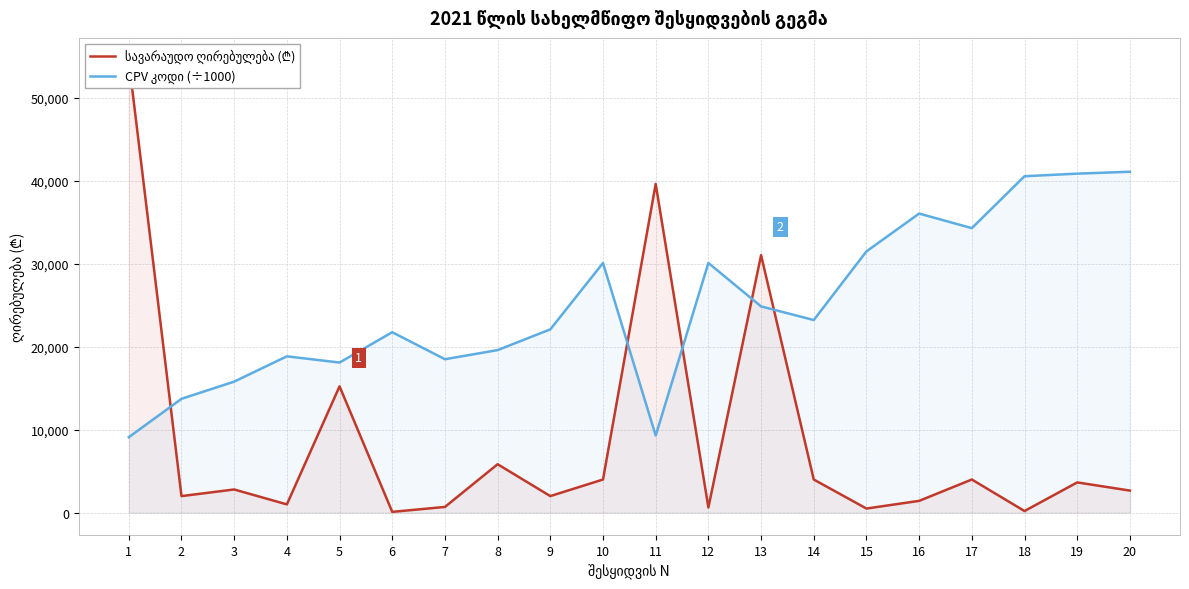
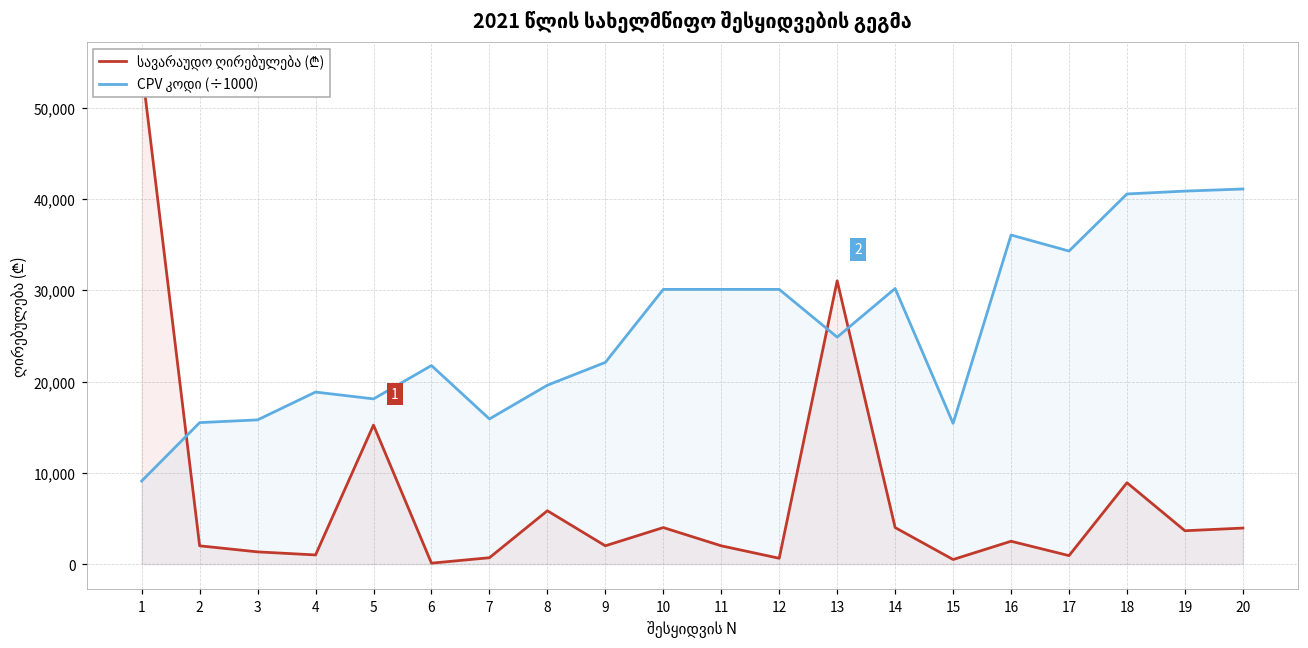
  {
    "სავარაუდო ღირებულება (₾)": {
      "2": "2,000",
-     "3": "3,000",
+     "3": "1,000",
      "4": "1,000",
      "5": "15,000",
      "6": "0",
      "7": "1,000",
      "8": "6,000",
      "9": "2,000",
      "10": "4,000",
-     "11": "40,000",
+     "11": "2,000",
      "12": "1,000",
      "13": "31,000",
      "14": "4,000",
      "15": "1,000",
-     "16": "1,000",
-     "17": "4,000",
-     "18": "0",
+     "16": "3,000",
+     "17": "1,000",
+     "18": "9,000",
      "19": "4,000",
-     "20": "3,000"
+     "20": "4,000"
    },
    "CPV კოდი (÷1000)": {
      "1": "9,000",
-     "2": "14,000",
+     "2": "16,000",
      "3": "16,000",
      "4": "19,000",
      "6": "22,000",
-     "7": "19,000",
+     "7": "16,000",
      "8": "20,000",
      "9": "22,000",
      "10": "30,000",
-     "11": "9,000",
+     "11": "30,000",
      "12": "30,000",
      "13": "25,000",
-     "14": "23,000",
-     "15": "32,000",
+     "14": "30,000",
+     "15": "15,000",
      "16": "36,000",
      "17": "34,000",
      "18": "41,000",
      "19": "41,000",
      "20": "41,000"
    }
  }
